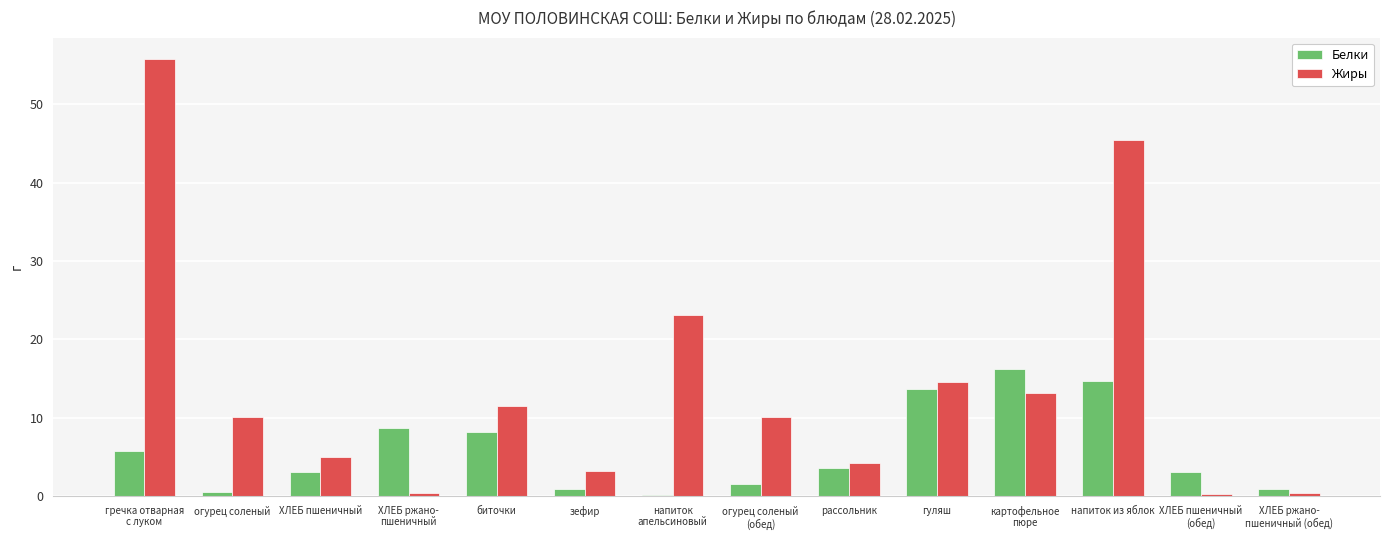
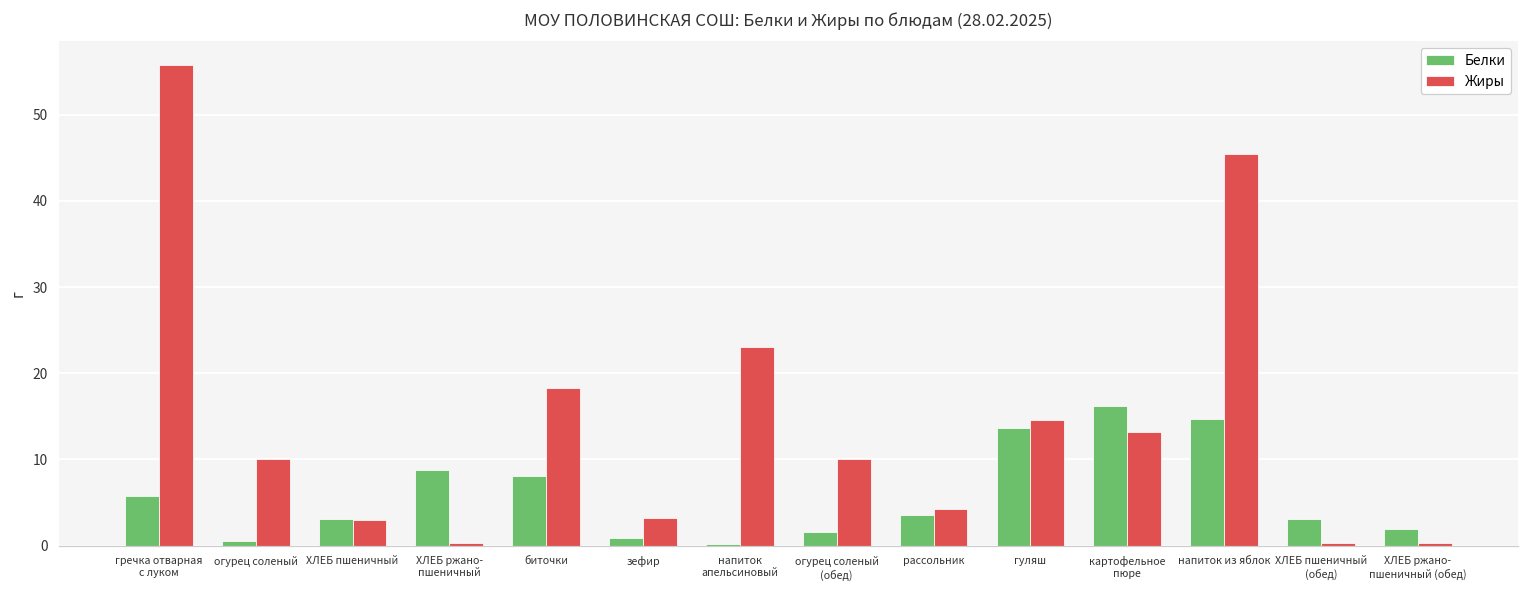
  {
    "Белки": {
      "гречка отварная с луком": 6,
      "огурец соленый": 1,
      "ХЛЕБ пшеничный": 3,
      "ХЛЕБ ржано- пшеничный": 9,
      "биточки": 8,
      "зефир": 1,
      "огурец соленый (обед)": 2,
      "рассольник": 4,
      "гуляш": 14,
      "картофельное пюре": 16,
      "напиток из яблок": 15,
      "ХЛЕБ пшеничный (обед)": 3,
-     "ХЛЕБ ржано- пшеничный (обед)": 1
+     "ХЛЕБ ржано- пшеничный (обед)": 2
    },
    "Жиры": {
      "гречка отварная с луком": 56,
      "огурец соленый": 10,
-     "ХЛЕБ пшеничный": 5,
+     "ХЛЕБ пшеничный": 3,
      "ХЛЕБ ржано- пшеничный": 0,
-     "биточки": 11,
+     "биточки": 18,
      "зефир": 3,
      "напиток апельсиновый": 23,
      "огурец соленый (обед)": 10,
      "рассольник": 4,
      "гуляш": 15,
      "картофельное пюре": 13,
      "напиток из яблок": 45,
      "ХЛЕБ пшеничный (обед)": 0,
      "ХЛЕБ ржано- пшеничный (обед)": 0
    }
  }
